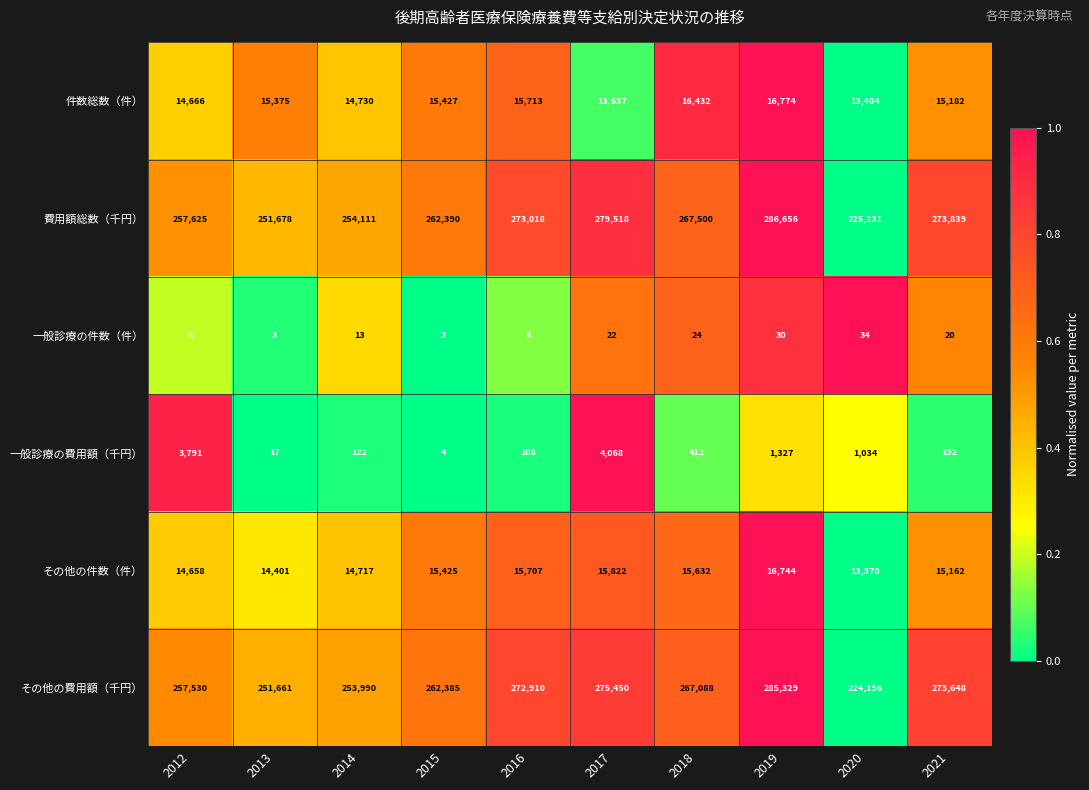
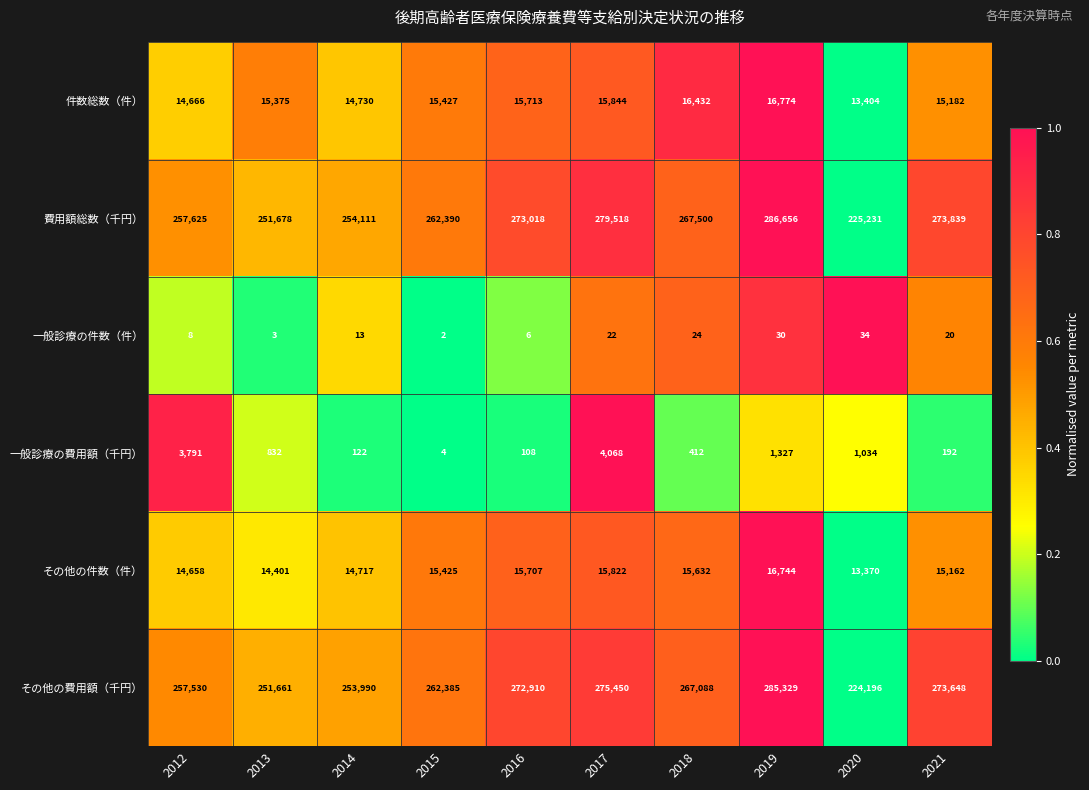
  {
    "件数総数（件）": {
      "2012": "14,666",
      "2013": "15,375",
      "2014": "14,730",
      "2015": "15,427",
      "2016": "15,713",
-     "2017": "13,637",
+     "2017": "15,844",
      "2018": "16,432",
      "2019": "16,774",
      "2020": "13,404",
      "2021": "15,182"
    },
    "費用額総数（千円）": {
      "2012": "257,625",
      "2013": "251,678",
      "2014": "254,111",
      "2015": "262,390",
      "2016": "273,018",
      "2017": "279,518",
      "2018": "267,500",
      "2019": "286,656",
      "2020": "225,231",
      "2021": "273,839"
    },
    "一般診療の件数（件）": {
      "2012": "8",
      "2013": "3",
      "2014": "13",
      "2015": "2",
      "2016": "6",
      "2017": "22",
      "2018": "24",
      "2019": "30",
      "2020": "34",
      "2021": "20"
    },
    "一般診療の費用額（千円）": {
      "2012": "3,791",
-     "2013": "17",
+     "2013": "832",
      "2014": "122",
      "2015": "4",
      "2016": "108",
      "2017": "4,068",
      "2018": "412",
      "2019": "1,327",
      "2020": "1,034",
      "2021": "192"
    },
    "その他の件数（件）": {
      "2012": "14,658",
      "2013": "14,401",
      "2014": "14,717",
      "2015": "15,425",
      "2016": "15,707",
      "2017": "15,822",
      "2018": "15,632",
      "2019": "16,744",
      "2020": "13,370",
      "2021": "15,162"
    },
    "その他の費用額（千円）": {
      "2012": "257,530",
      "2013": "251,661",
      "2014": "253,990",
      "2015": "262,385",
      "2016": "272,910",
      "2017": "275,450",
      "2018": "267,088",
      "2019": "285,329",
      "2020": "224,196",
      "2021": "273,648"
    }
  }
